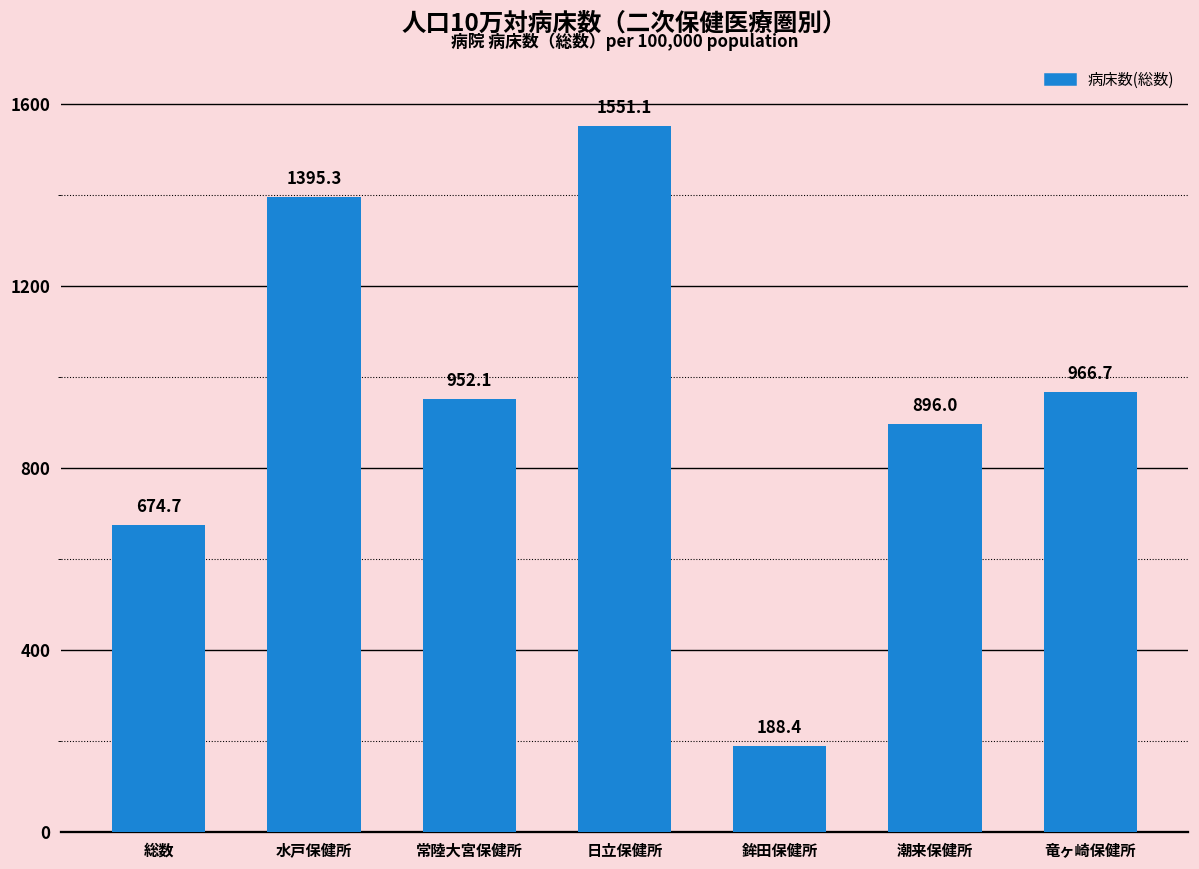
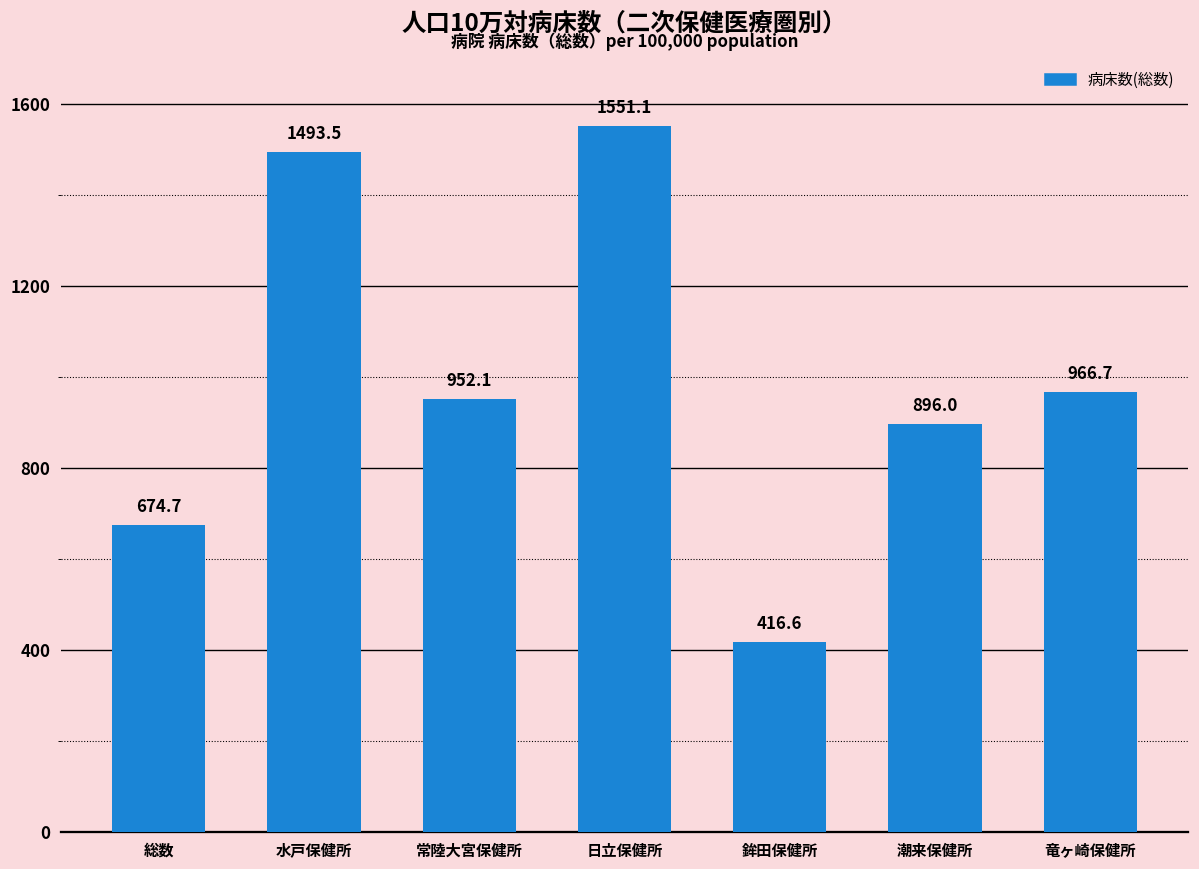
  {
    "総数": 674.7,
-   "水戸保健所": 1395.3,
+   "水戸保健所": 1493.5,
    "常陸大宮保健所": 952.1,
    "日立保健所": 1551.1,
-   "鉾田保健所": 188.4,
+   "鉾田保健所": 416.6,
    "潮来保健所": 896.0,
    "竜ヶ崎保健所": 966.7
  }
